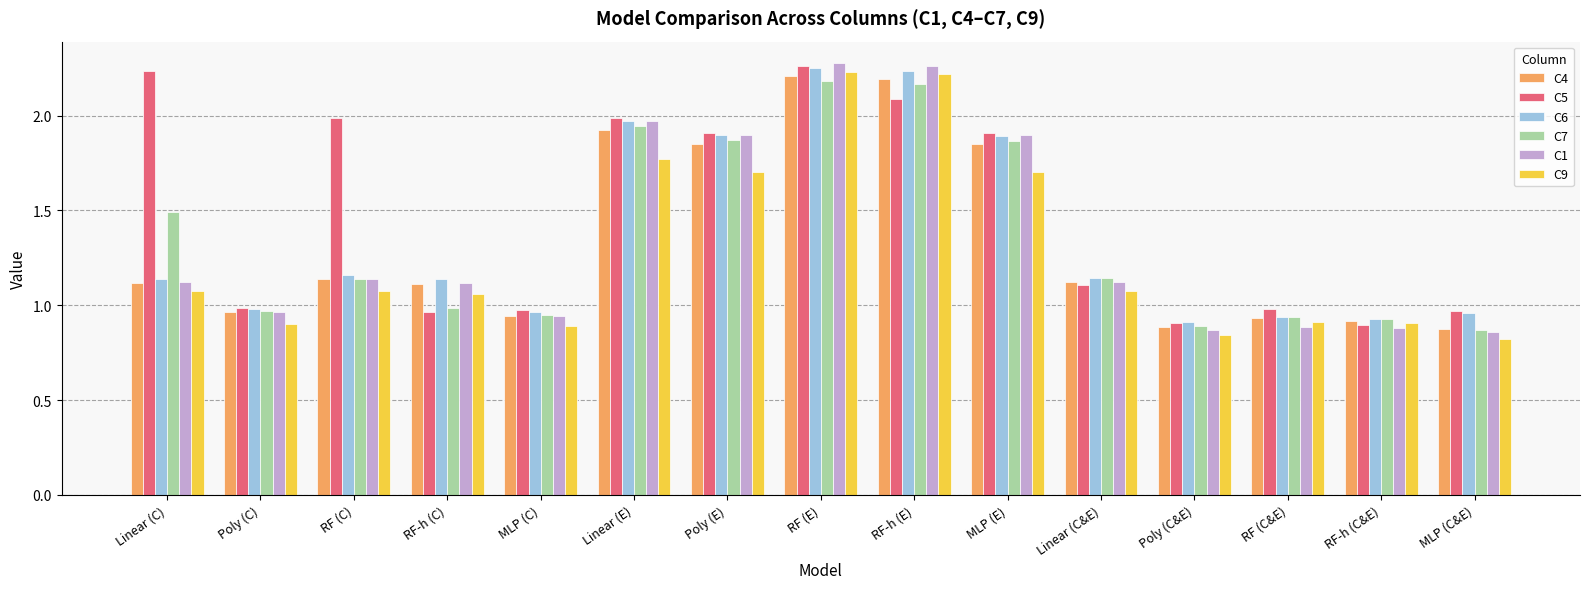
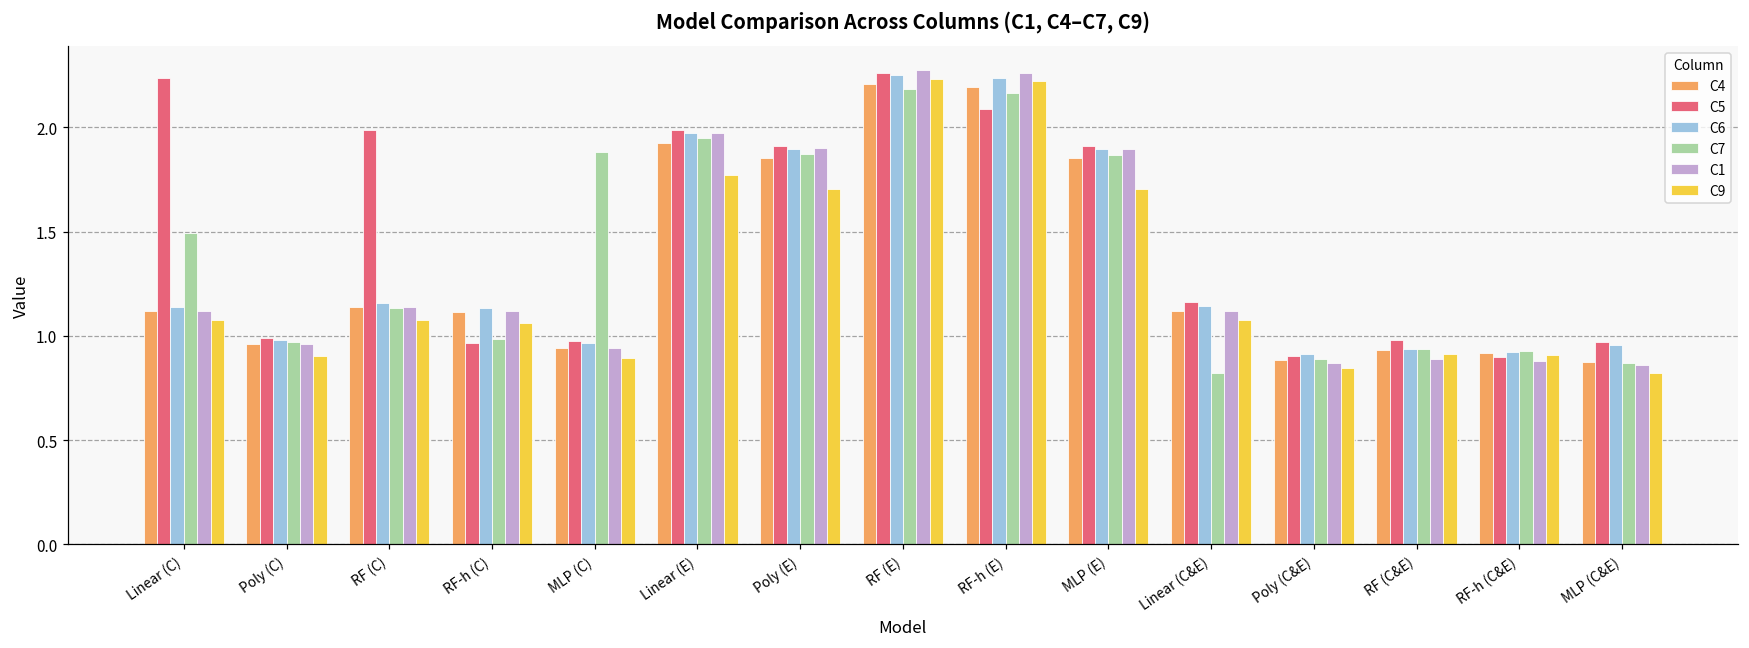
  {
    "C5": {
      "Linear (C)": 2.24,
      "Poly (C)": 0.99,
      "RF (C)": 1.99,
      "RF-h (C)": 0.97,
      "MLP (C)": 0.98,
      "Linear (E)": 1.99,
      "Poly (E)": 1.91,
      "RF (E)": 2.26,
      "RF-h (E)": 2.09,
      "MLP (E)": 1.91,
-     "Linear (C&E)": 1.11,
+     "Linear (C&E)": 1.16,
      "Poly (C&E)": 0.90,
      "RF (C&E)": 0.98,
      "RF-h (C&E)": 0.90,
      "MLP (C&E)": 0.97
    },
    "C7": {
      "Linear (C)": 1.49,
      "Poly (C)": 0.97,
      "RF (C)": 1.14,
      "RF-h (C)": 0.98,
-     "MLP (C)": 0.95,
+     "MLP (C)": 1.88,
      "Linear (E)": 1.95,
      "Poly (E)": 1.87,
      "RF (E)": 2.18,
      "RF-h (E)": 2.17,
      "MLP (E)": 1.87,
-     "Linear (C&E)": 1.14,
+     "Linear (C&E)": 0.82,
      "Poly (C&E)": 0.89,
      "RF (C&E)": 0.94,
      "RF-h (C&E)": 0.93,
      "MLP (C&E)": 0.87
    }
  }
